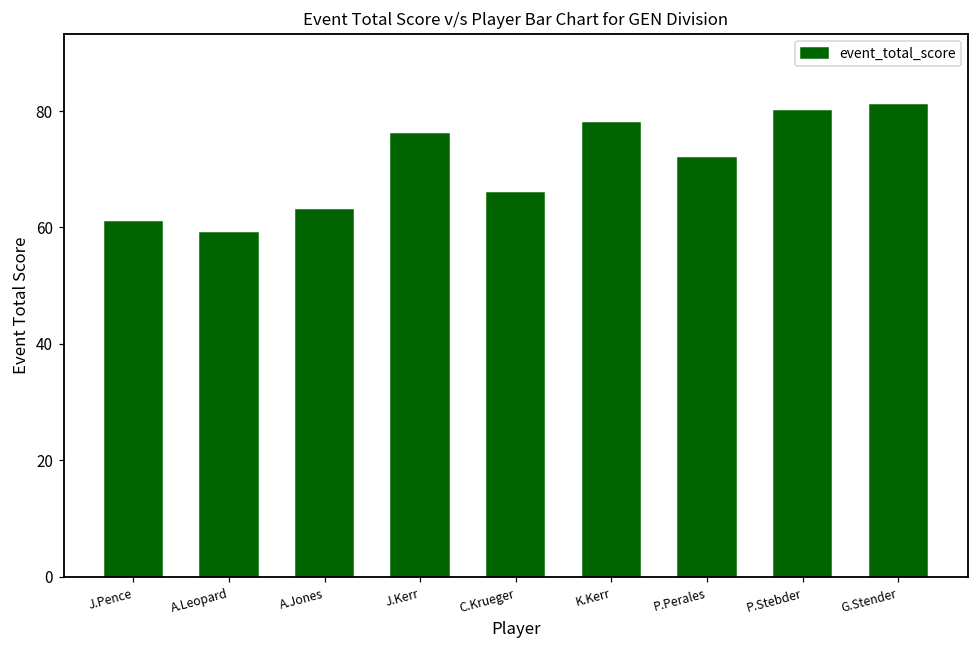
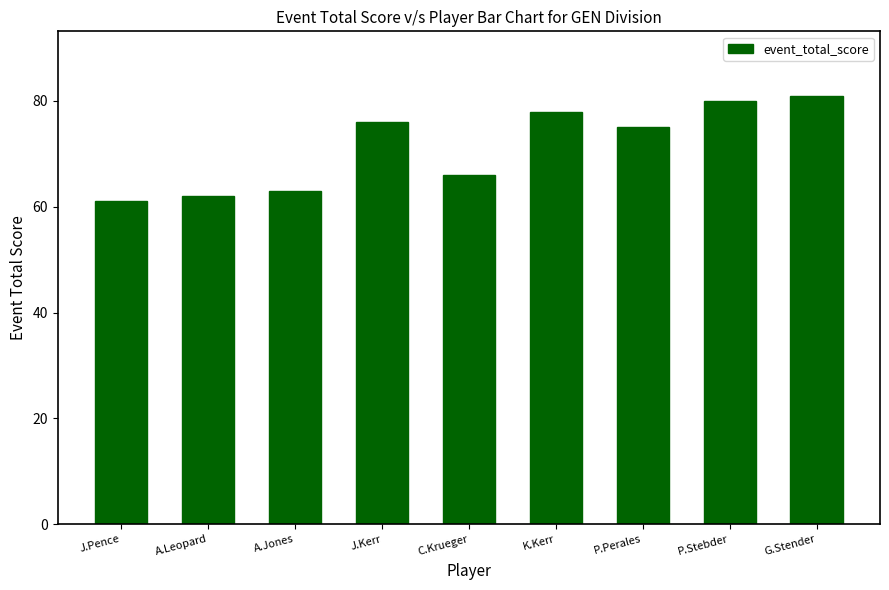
  {
    "J.Pence": 61,
-   "A.Leopard": 59,
+   "A.Leopard": 62,
    "A.Jones": 63,
    "J.Kerr": 76,
    "C.Krueger": 66,
    "K.Kerr": 78,
-   "P.Perales": 72,
+   "P.Perales": 75,
    "P.Stebder": 80,
    "G.Stender": 81
  }
